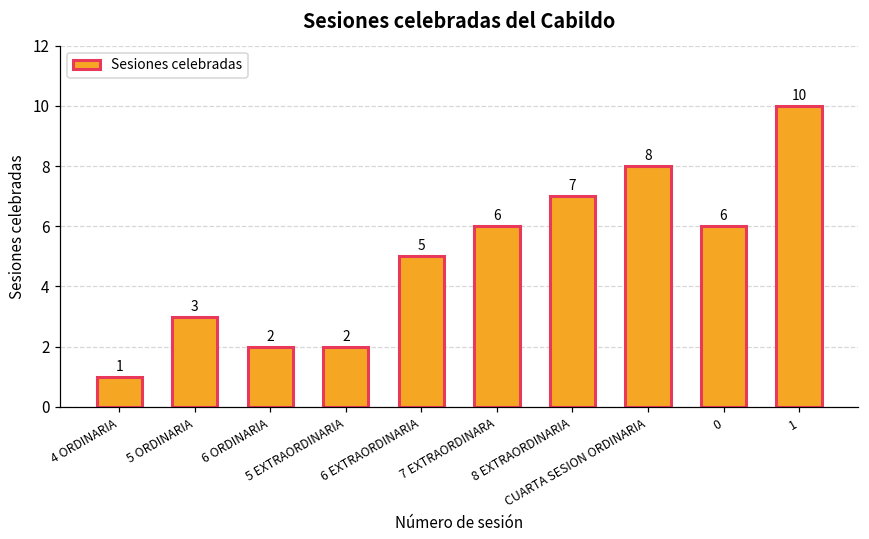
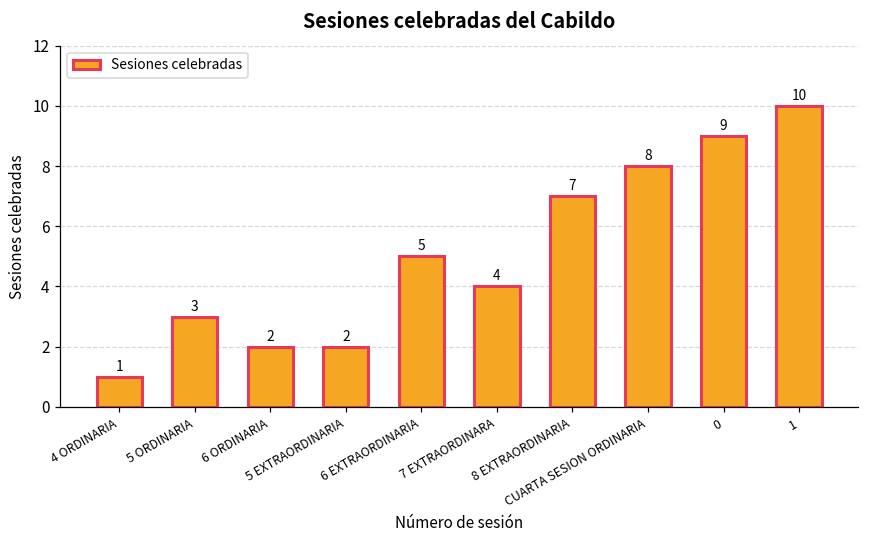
  {
    "4 ORDINARIA": 1,
    "5 ORDINARIA": 3,
    "6 ORDINARIA": 2,
    "5 EXTRAORDINARIA": 2,
    "6 EXTRAORDINARIA": 5,
-   "7 EXTRAORDINARA": 6,
+   "7 EXTRAORDINARA": 4,
    "8 EXTRAORDINARIA": 7,
    "CUARTA SESION ORDINARIA": 8,
-   "0": 6,
+   "0": 9,
    "1": 10
  }
